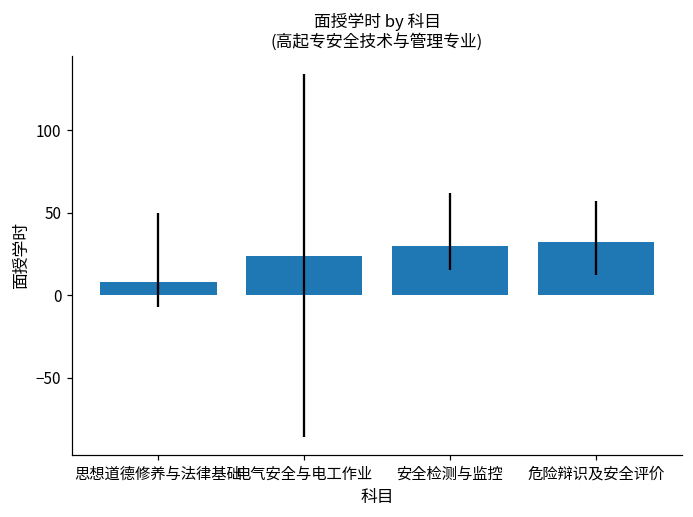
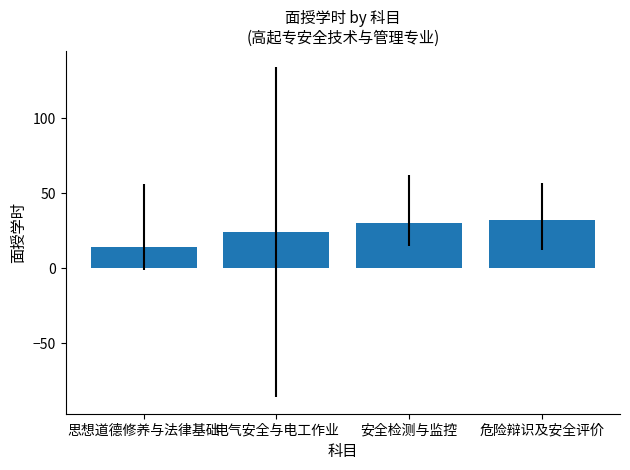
  {
-   "思想道德修养与法律基础": 8,
+   "思想道德修养与法律基础": 14,
    "电气安全与电工作业": 24,
    "安全检测与监控": 30,
    "危险辩识及安全评价": 32
  }
